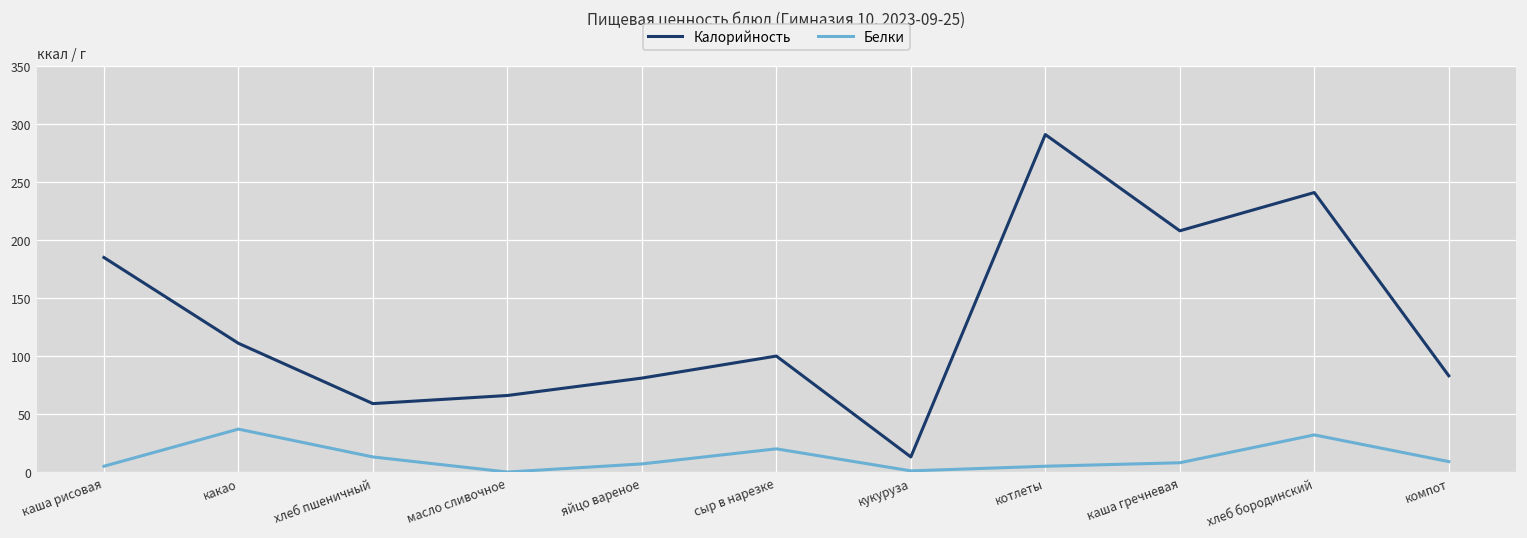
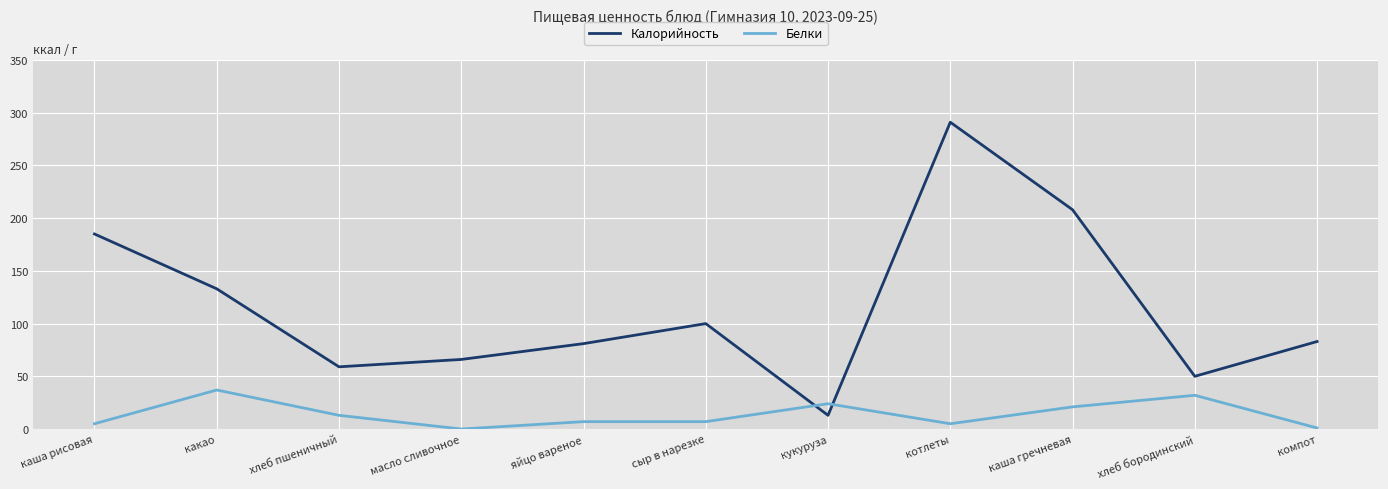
  {
    "Калорийность": {
      "каша рисовая": 185,
-     "какао": 111,
+     "какао": 133,
      "хлеб пшеничный": 59,
      "масло сливочное": 66,
      "яйцо вареное": 81,
      "сыр в нарезке": 100,
      "кукуруза": 13,
      "котлеты": 291,
      "каша гречневая": 208,
-     "хлеб бородинский": 241,
+     "хлеб бородинский": 50,
      "компот": 83
    },
    "Белки": {
      "каша рисовая": 5,
      "какао": 37,
      "хлеб пшеничный": 13,
      "масло сливочное": 0,
      "яйцо вареное": 7,
-     "сыр в нарезке": 20,
-     "кукуруза": 1,
+     "сыр в нарезке": 7,
+     "кукуруза": 24,
      "котлеты": 5,
-     "каша гречневая": 8,
+     "каша гречневая": 21,
      "хлеб бородинский": 32,
-     "компот": 9
+     "компот": 1
    }
  }
